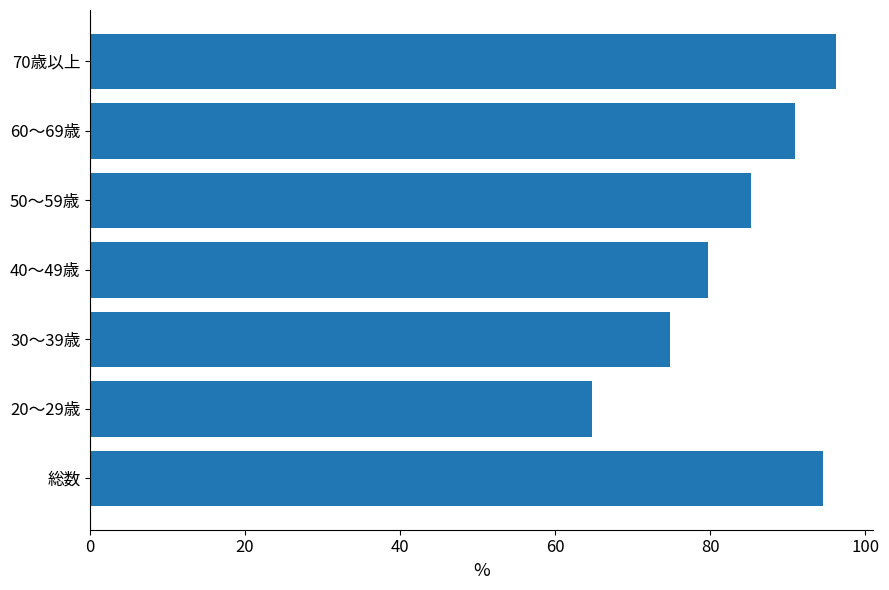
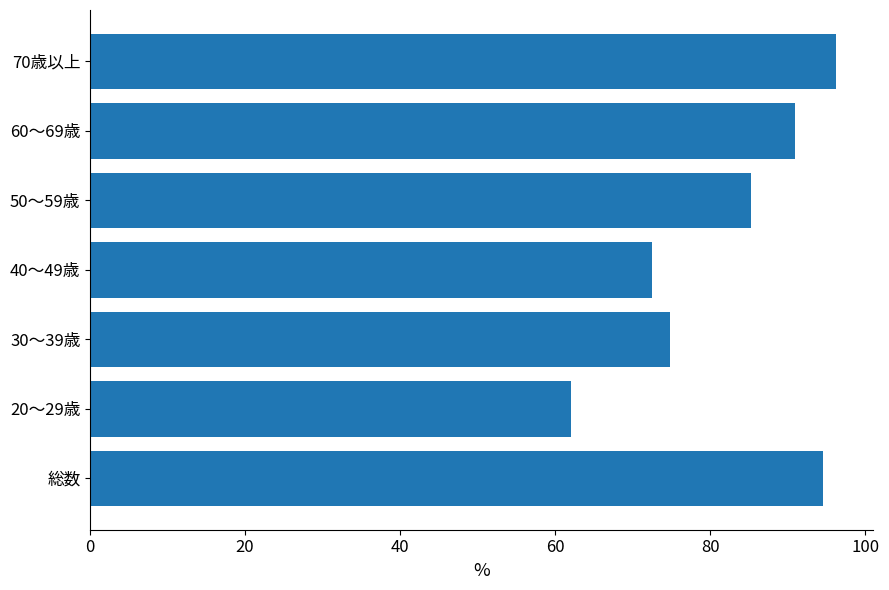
  {
    "70歳以上": 96,
    "60～69歳": 91,
    "50～59歳": 85,
-   "40～49歳": 80,
+   "40～49歳": 73,
    "30～39歳": 75,
-   "20～29歳": 65,
+   "20～29歳": 62,
    "総数": 95
  }
